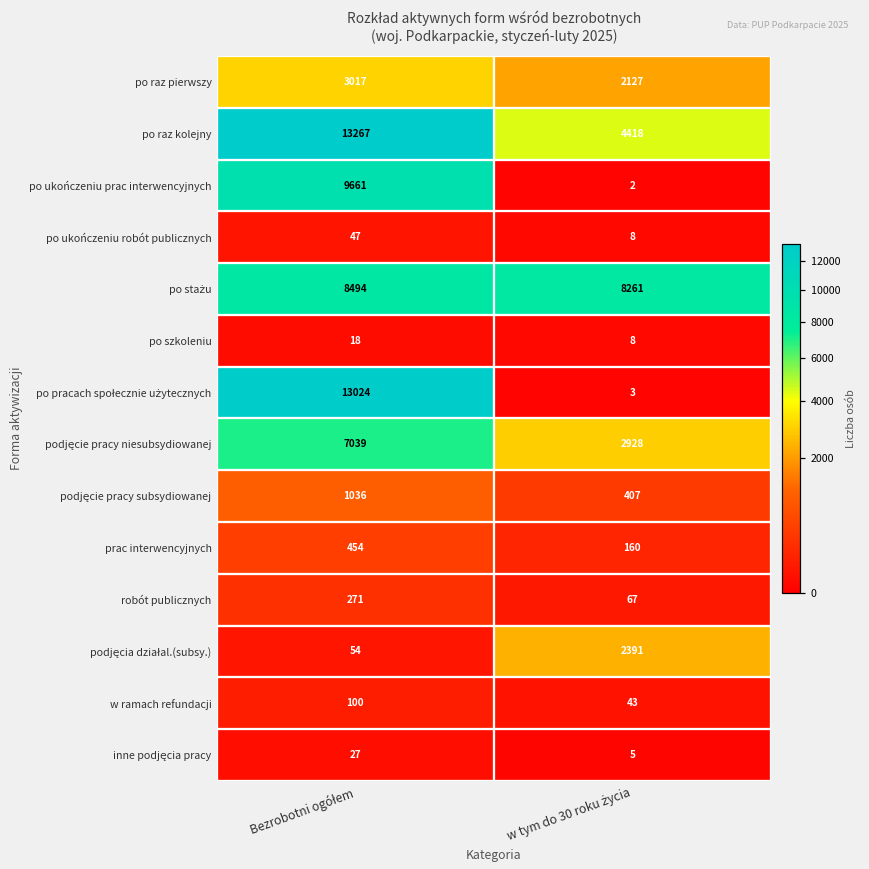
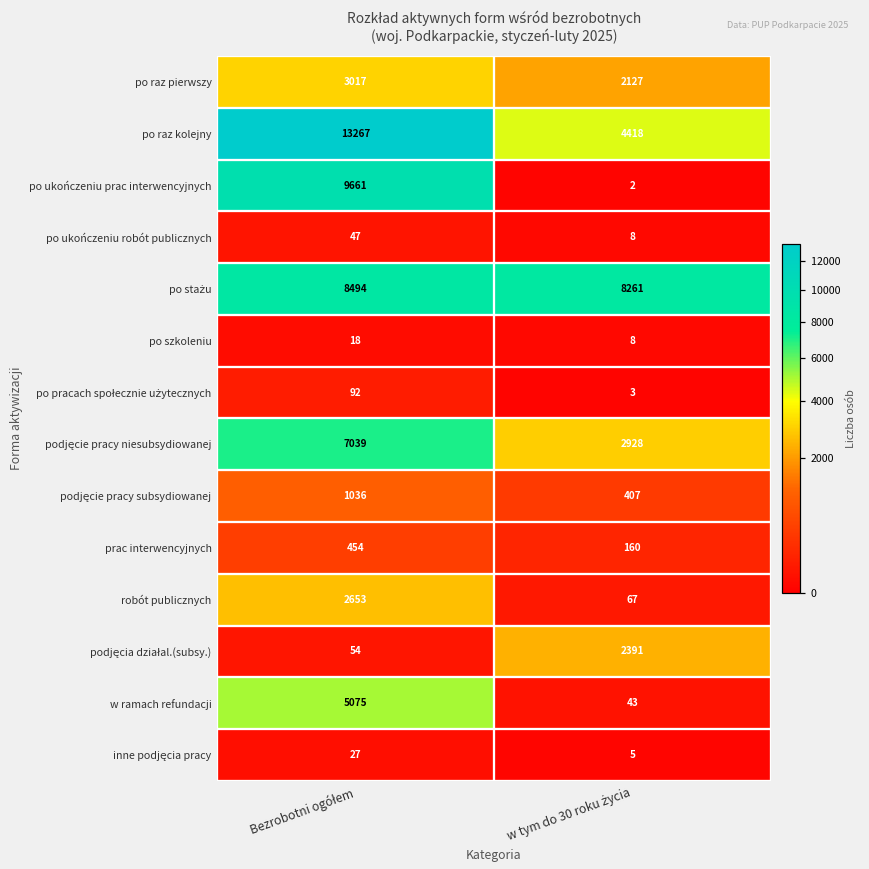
  {
    "po raz pierwszy": {
      "Bezrobotni ogółem": 3017,
      "w tym do 30 roku życia": 2127
    },
    "po raz kolejny": {
      "Bezrobotni ogółem": 13267,
      "w tym do 30 roku życia": 4418
    },
    "po ukończeniu prac interwencyjnych": {
      "Bezrobotni ogółem": 9661,
      "w tym do 30 roku życia": 2
    },
    "po ukończeniu robót publicznych": {
      "Bezrobotni ogółem": 47,
      "w tym do 30 roku życia": 8
    },
    "po stażu": {
      "Bezrobotni ogółem": 8494,
      "w tym do 30 roku życia": 8261
    },
    "po szkoleniu": {
      "Bezrobotni ogółem": 18,
      "w tym do 30 roku życia": 8
    },
    "po pracach społecznie użytecznych": {
-     "Bezrobotni ogółem": 13024,
+     "Bezrobotni ogółem": 92,
      "w tym do 30 roku życia": 3
    },
    "podjęcie pracy niesubsydiowanej": {
      "Bezrobotni ogółem": 7039,
      "w tym do 30 roku życia": 2928
    },
    "podjęcie pracy subsydiowanej": {
      "Bezrobotni ogółem": 1036,
      "w tym do 30 roku życia": 407
    },
    "prac interwencyjnych": {
      "Bezrobotni ogółem": 454,
      "w tym do 30 roku życia": 160
    },
    "robót publicznych": {
-     "Bezrobotni ogółem": 271,
+     "Bezrobotni ogółem": 2653,
      "w tym do 30 roku życia": 67
    },
    "podjęcia działal.(subsy.)": {
      "Bezrobotni ogółem": 54,
      "w tym do 30 roku życia": 2391
    },
    "w ramach refundacji": {
-     "Bezrobotni ogółem": 100,
+     "Bezrobotni ogółem": 5075,
      "w tym do 30 roku życia": 43
    },
    "inne podjęcia pracy": {
      "Bezrobotni ogółem": 27,
      "w tym do 30 roku życia": 5
    }
  }
